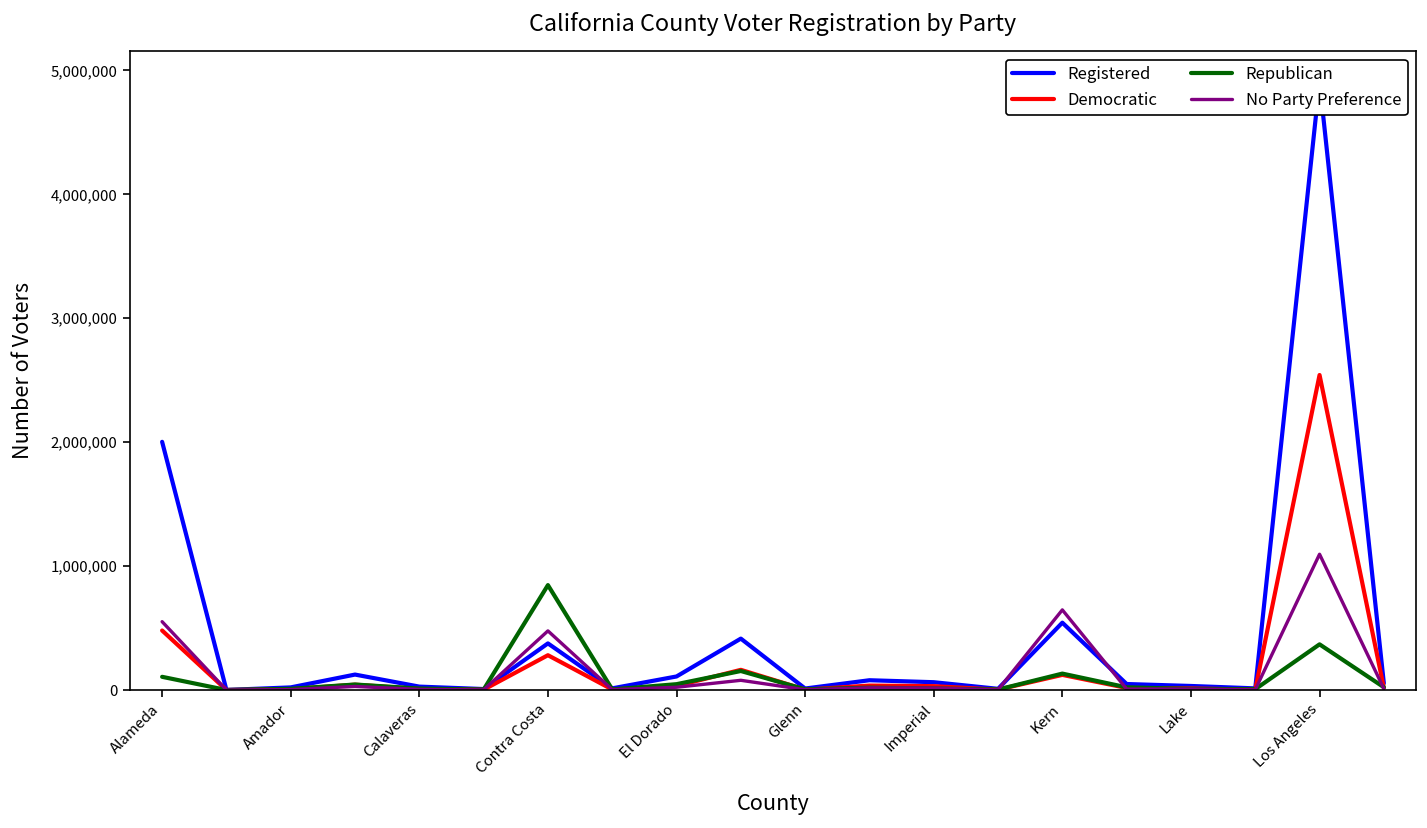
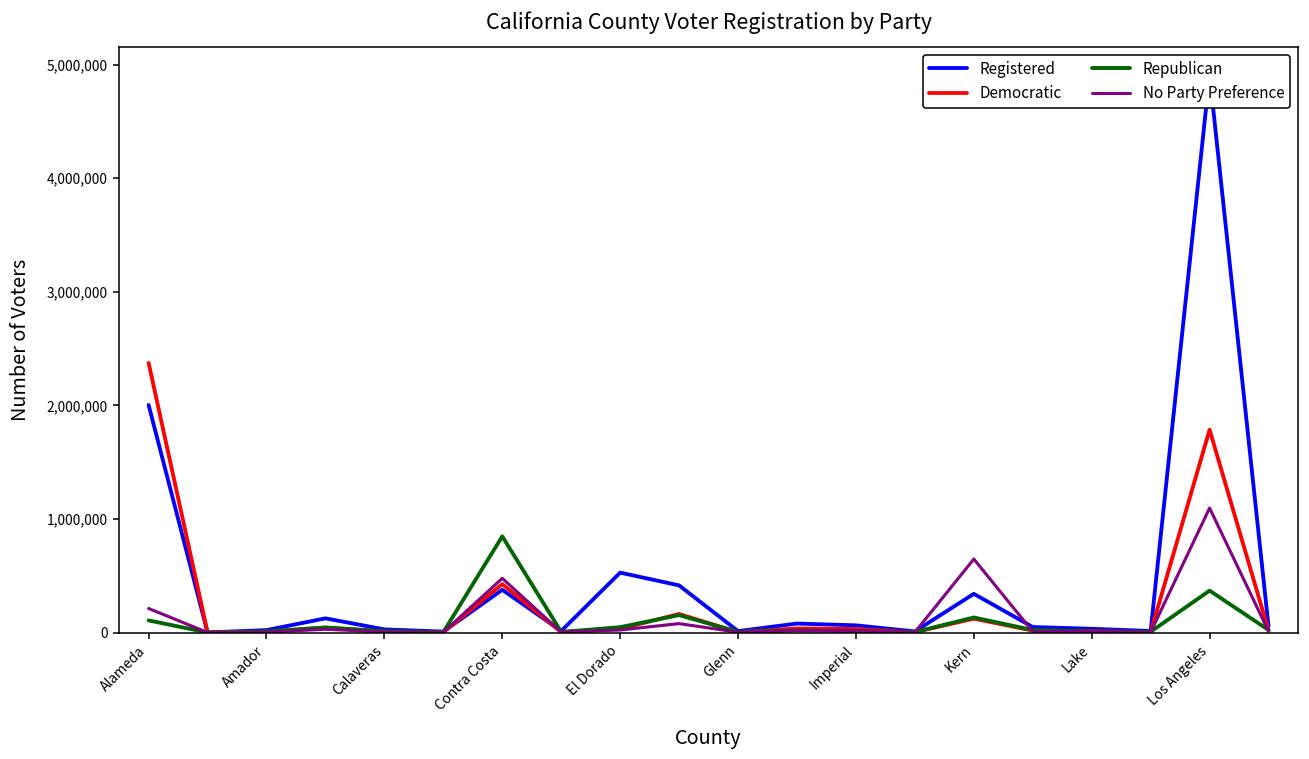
  {
    "Registered": {
      "Alameda": "2,000,000",
      "Contra Costa": "380,000",
-     "El Dorado": "110,000",
+     "El Dorado": "530,000",
      "Imperial": "60,000",
-     "Kern": "540,000"
+     "Kern": "340,000"
    },
    "Democratic": {
-     "Alameda": "480,000",
-     "Contra Costa": "280,000",
-     "Los Angeles": "2,540,000"
+     "Alameda": "2,370,000",
+     "Contra Costa": "430,000",
+     "Los Angeles": "1,790,000"
    },
    "Republican": {
      "Alameda": "110,000",
      "Contra Costa": "850,000",
      "Los Angeles": "370,000"
    },
    "No Party Preference": {
-     "Alameda": "550,000",
+     "Alameda": "210,000",
      "Contra Costa": "480,000",
      "Kern": "650,000",
      "Los Angeles": "1,100,000"
    }
  }
